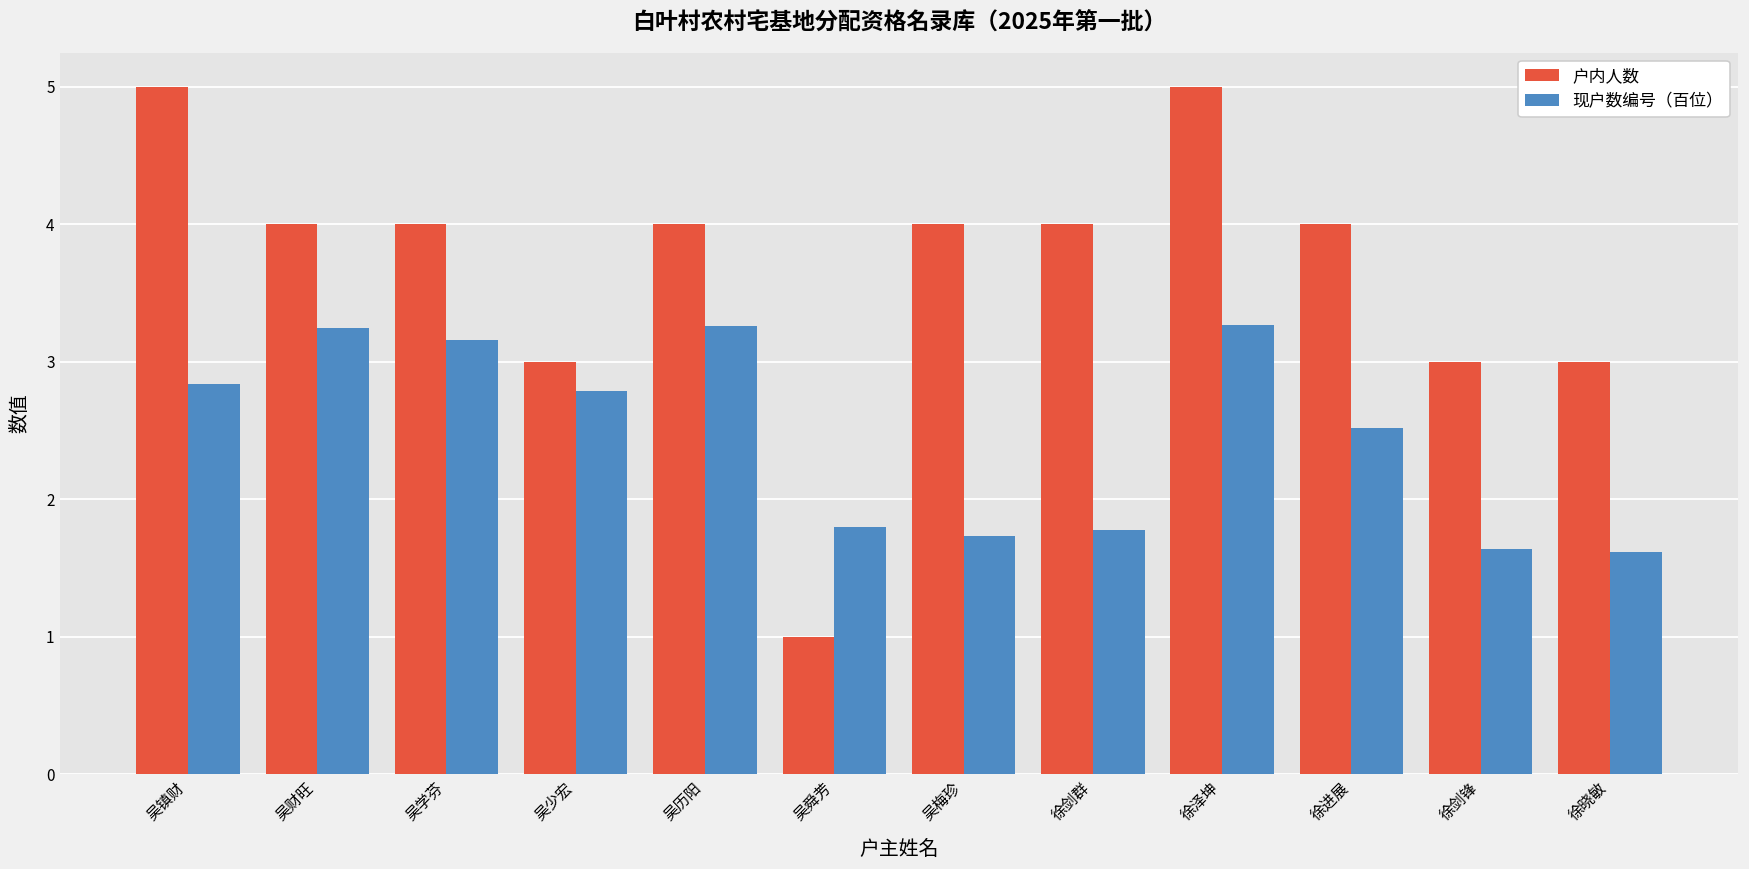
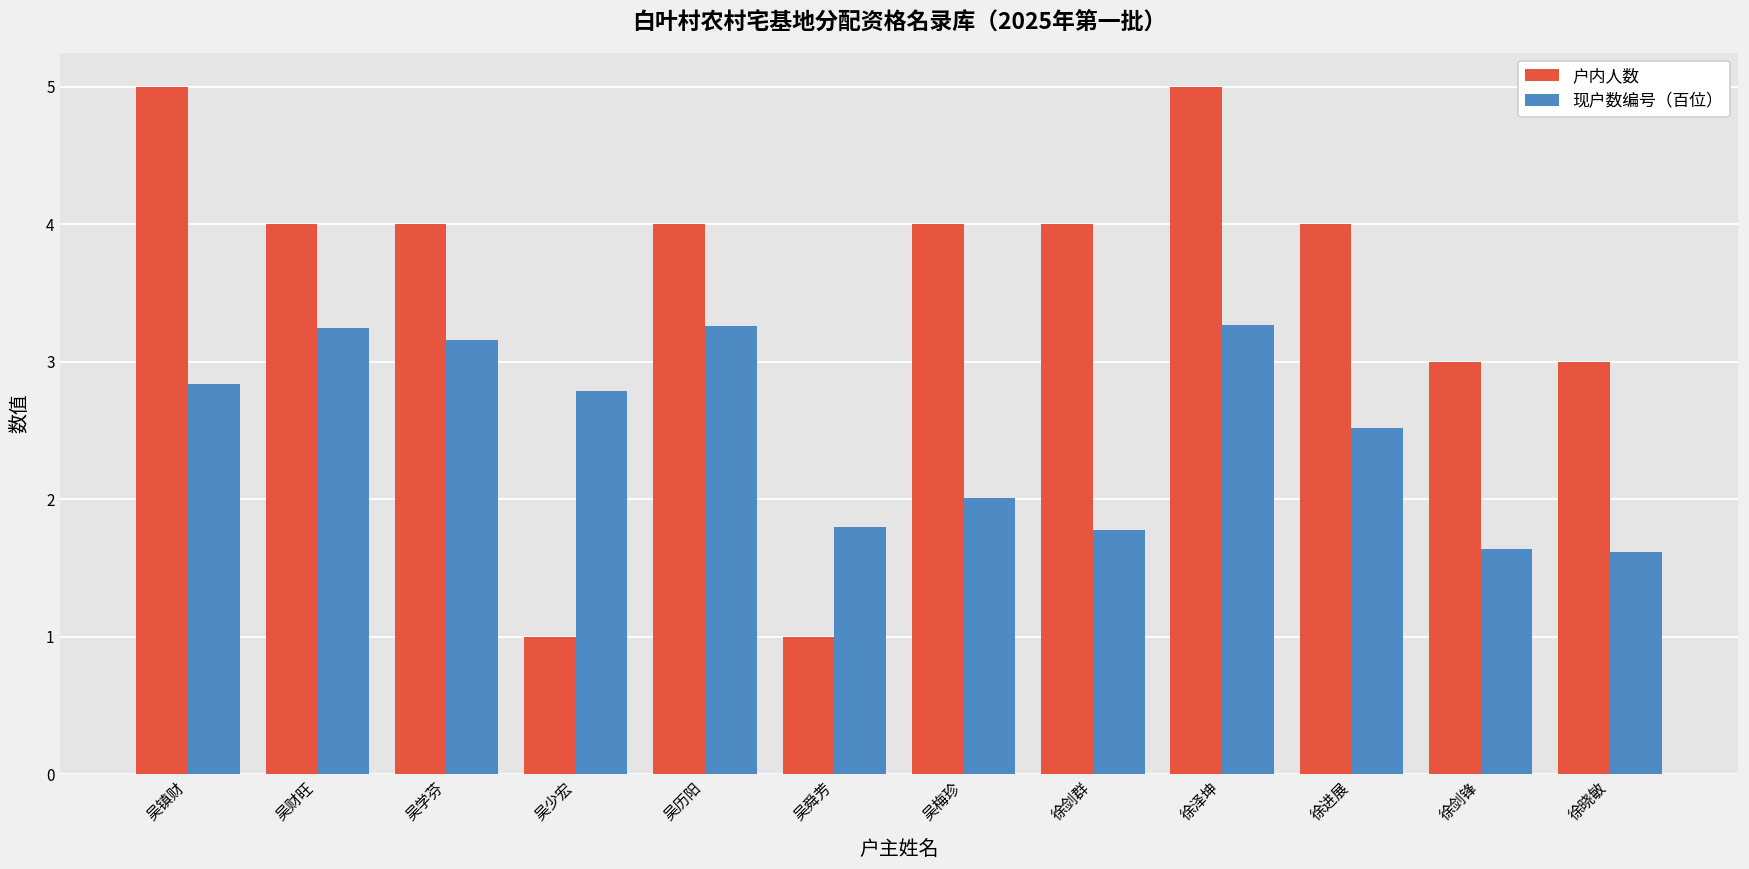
  {
    "户内人数": {
      "吴镇财": 5,
      "吴财旺": 4,
      "吴学芬": 4,
-     "吴少宏": 3,
+     "吴少宏": 1,
      "吴历阳": 4,
      "吴舜芳": 1,
      "吴梅珍": 4,
      "徐剑群": 4,
      "徐泽坤": 5,
      "徐进展": 4,
      "徐剑锋": 3,
      "徐晓敏": 3
    },
    "现户数编号（百位）": {
      "吴镇财": 2.84,
      "吴财旺": 3.25,
      "吴学芬": 3.16,
      "吴少宏": 2.79,
      "吴历阳": 3.26,
      "吴舜芳": 1.80,
-     "吴梅珍": 1.73,
+     "吴梅珍": 2.01,
      "徐剑群": 1.78,
      "徐泽坤": 3.27,
      "徐进展": 2.52,
      "徐剑锋": 1.64,
      "徐晓敏": 1.62
    }
  }
